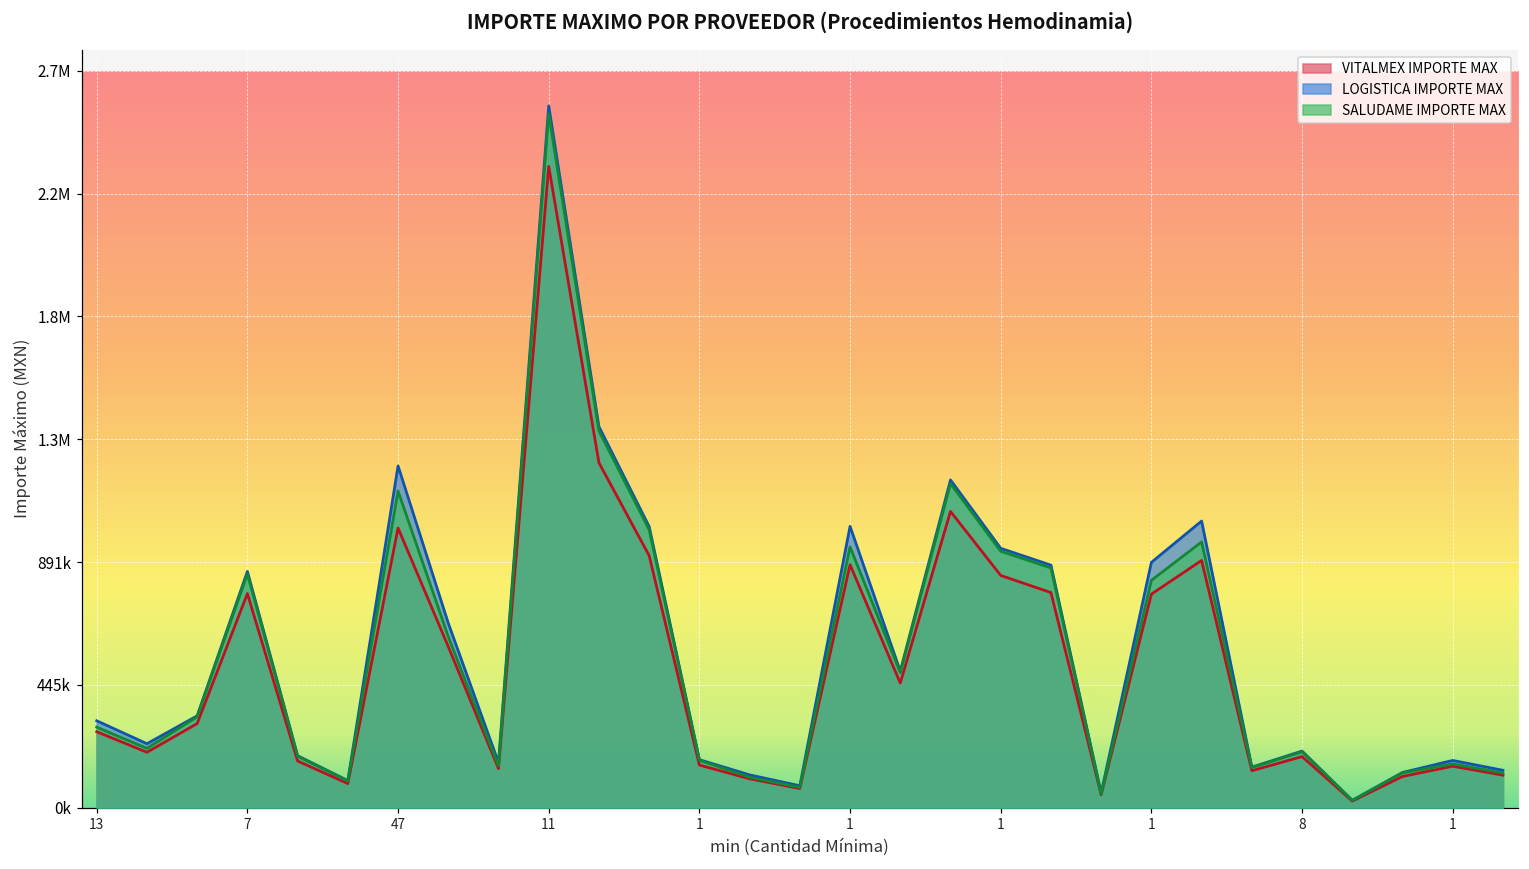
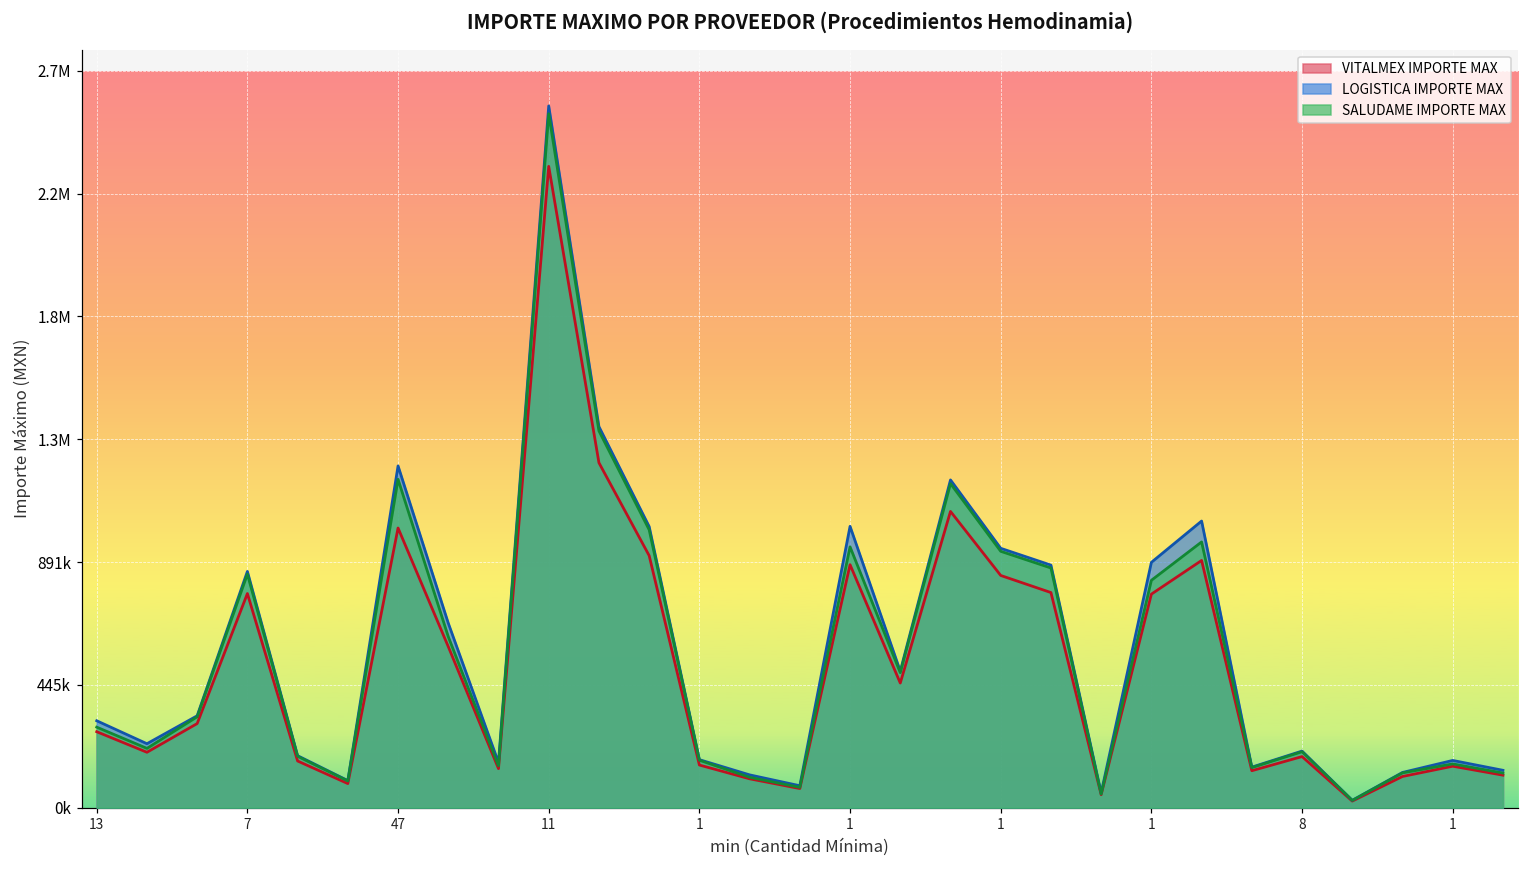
  {
    "VITALMEX IMPORTE MAX": {
      "47": 1010000
    },
    "LOGISTICA IMPORTE MAX": {
      "47": 1240000
    },
    "SALUDAME IMPORTE MAX": {
-     "47": 1150000
+     "47": 1190000
    }
  }
